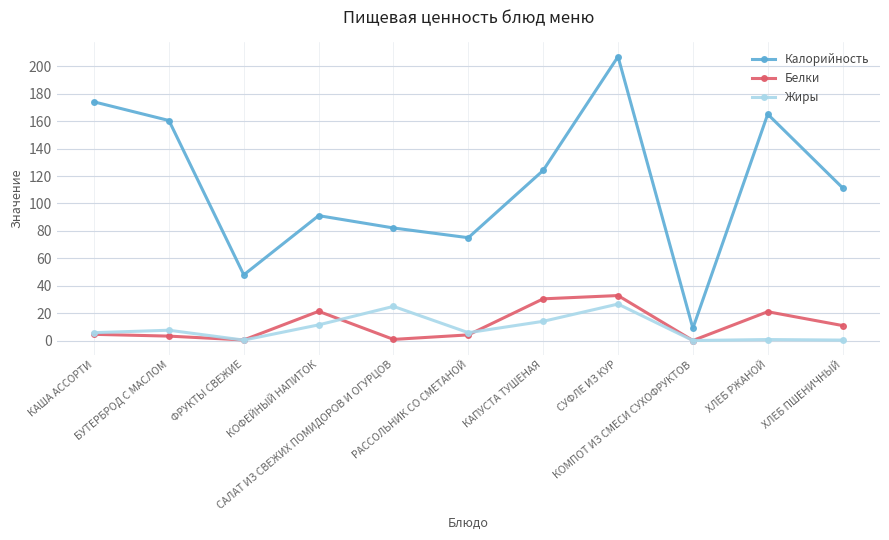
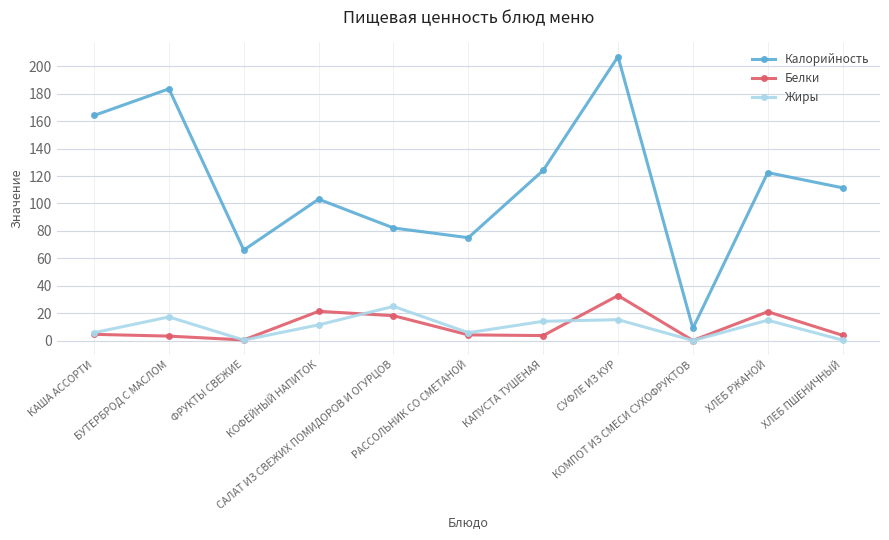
  {
    "Калорийность": {
-     "КАША АССОРТИ": 174,
-     "БУТЕРБРОД С МАСЛОМ": 161,
-     "ФРУКТЫ СВЕЖИЕ": 48,
-     "КОФЕЙНЫЙ НАПИТОК": 91,
+     "КАША АССОРТИ": 164,
+     "БУТЕРБРОД С МАСЛОМ": 184,
+     "ФРУКТЫ СВЕЖИЕ": 66,
+     "КОФЕЙНЫЙ НАПИТОК": 103,
      "САЛАТ ИЗ СВЕЖИХ ПОМИДОРОВ И ОГУРЦОВ": 82,
      "РАССОЛЬНИК СО СМЕТАНОЙ": 75,
      "КАПУСТА ТУШЕНАЯ": 124,
      "СУФЛЕ ИЗ КУР": 207,
      "КОМПОТ ИЗ СМЕСИ СУХОФРУКТОВ": 9,
-     "ХЛЕБ РЖАНОЙ": 165,
+     "ХЛЕБ РЖАНОЙ": 123,
      "ХЛЕБ ПШЕНИЧНЫЙ": 111
    },
    "Белки": {
      "БУТЕРБРОД С МАСЛОМ": 3,
      "КОФЕЙНЫЙ НАПИТОК": 21,
-     "САЛАТ ИЗ СВЕЖИХ ПОМИДОРОВ И ОГУРЦОВ": 1,
-     "КАПУСТА ТУШЕНАЯ": 30,
+     "САЛАТ ИЗ СВЕЖИХ ПОМИДОРОВ И ОГУРЦОВ": 18,
+     "КАПУСТА ТУШЕНАЯ": 4,
      "СУФЛЕ ИЗ КУР": 33,
      "ХЛЕБ РЖАНОЙ": 21,
-     "ХЛЕБ ПШЕНИЧНЫЙ": 11
+     "ХЛЕБ ПШЕНИЧНЫЙ": 4
    },
    "Жиры": {
-     "БУТЕРБРОД С МАСЛОМ": 8,
+     "БУТЕРБРОД С МАСЛОМ": 17,
      "КОФЕЙНЫЙ НАПИТОК": 11,
      "САЛАТ ИЗ СВЕЖИХ ПОМИДОРОВ И ОГУРЦОВ": 25,
      "КАПУСТА ТУШЕНАЯ": 14,
-     "СУФЛЕ ИЗ КУР": 27,
-     "ХЛЕБ РЖАНОЙ": 1,
+     "СУФЛЕ ИЗ КУР": 15,
+     "ХЛЕБ РЖАНОЙ": 15,
      "ХЛЕБ ПШЕНИЧНЫЙ": 0
    }
  }
